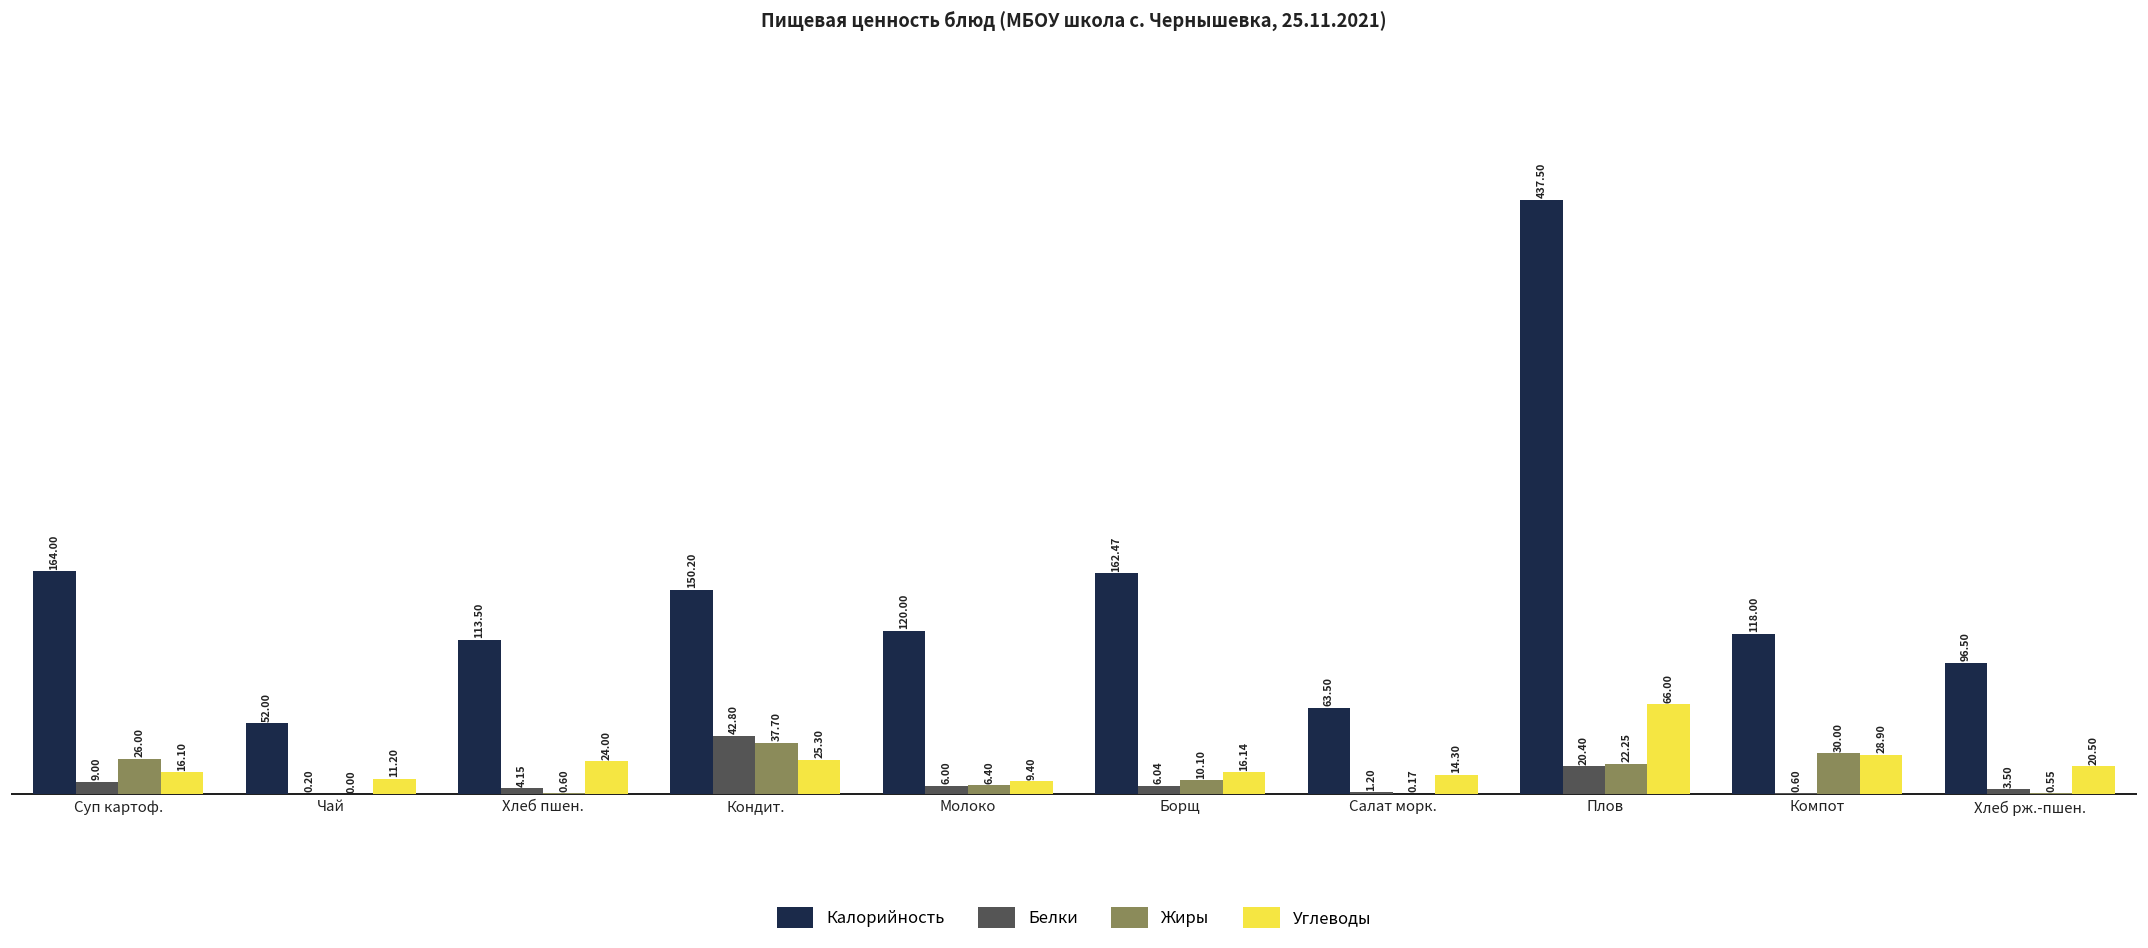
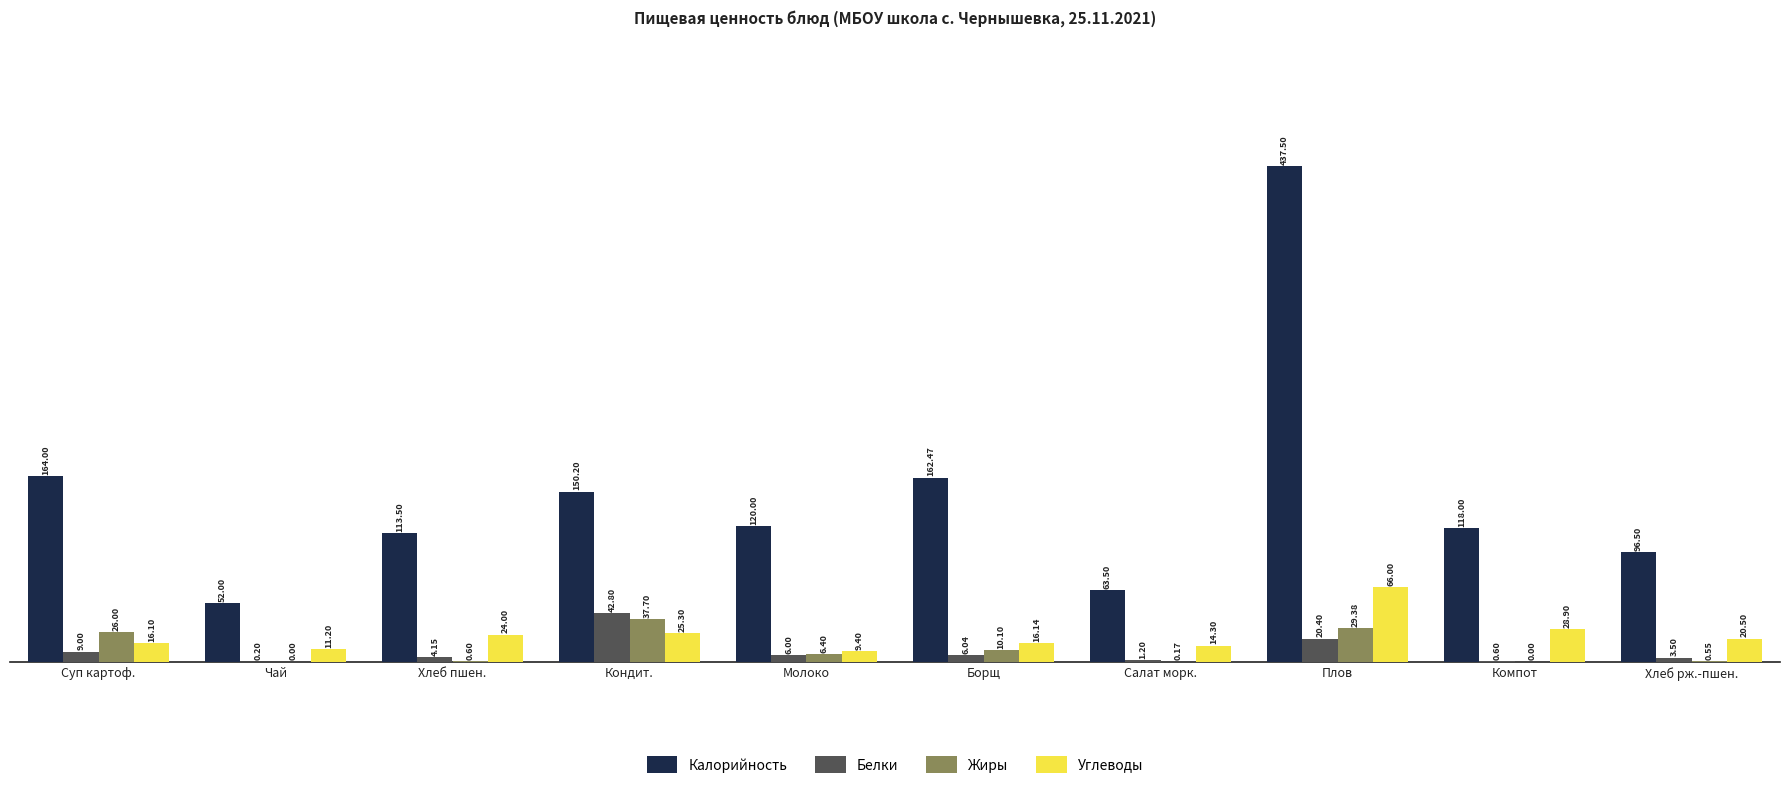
  {
    "Калорийность": {
      "Суп картоф.": 164.00,
      "Чай": 52.00,
      "Хлеб пшен.": 113.50,
      "Кондит.": 150.20,
      "Молоко": 120.00,
      "Борщ": 162.47,
      "Салат морк.": 63.50,
      "Плов": 437.50,
      "Компот": 118.00,
      "Хлеб рж.-пшен.": 96.50
    },
    "Белки": {
      "Суп картоф.": 9.00,
      "Чай": 0.20,
      "Хлеб пшен.": 4.15,
      "Кондит.": 42.80,
      "Молоко": 6.00,
      "Борщ": 6.04,
      "Салат морк.": 1.20,
      "Плов": 20.40,
      "Компот": 0.60,
      "Хлеб рж.-пшен.": 3.50
    },
    "Жиры": {
      "Суп картоф.": 26.00,
      "Чай": 0.00,
      "Хлеб пшен.": 0.60,
      "Кондит.": 37.70,
      "Молоко": 6.40,
      "Борщ": 10.10,
      "Салат морк.": 0.17,
-     "Плов": 22.25,
-     "Компот": 30.00,
+     "Плов": 29.38,
+     "Компот": 0.00,
      "Хлеб рж.-пшен.": 0.55
    },
    "Углеводы": {
      "Суп картоф.": 16.10,
      "Чай": 11.20,
      "Хлеб пшен.": 24.00,
      "Кондит.": 25.30,
      "Молоко": 9.40,
      "Борщ": 16.14,
      "Салат морк.": 14.30,
      "Плов": 66.00,
      "Компот": 28.90,
      "Хлеб рж.-пшен.": 20.50
    }
  }
